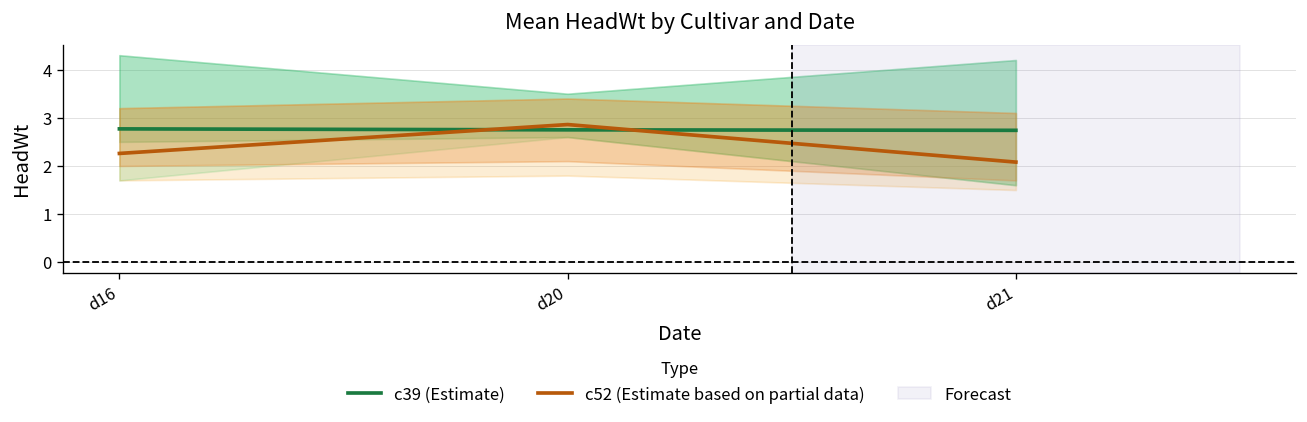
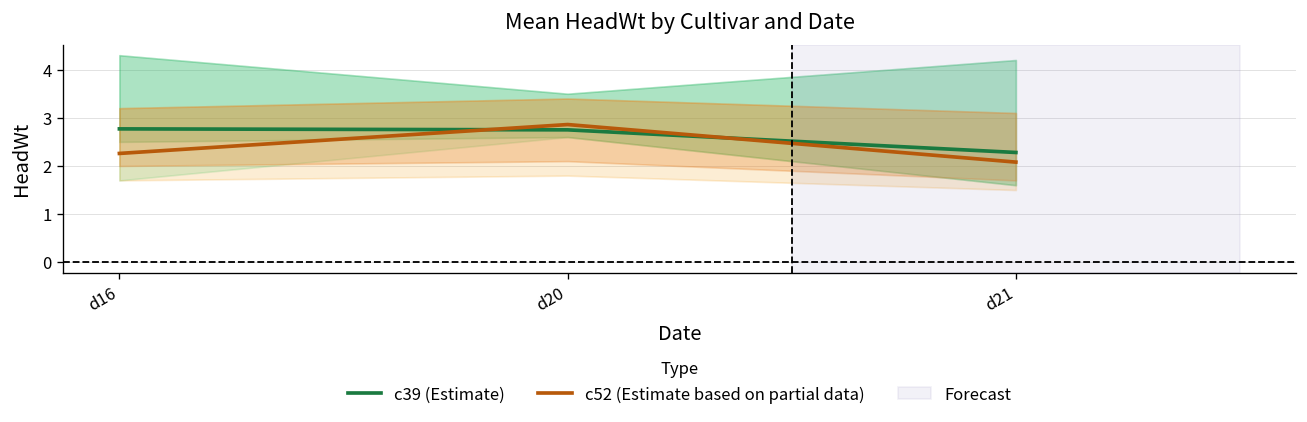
  {
    "c39 (Estimate)": {
      "d16": 2.8,
      "d20": 2.8,
-     "d21": 2.7
+     "d21": 2.3
    },
    "c52 (Estimate based on partial data)": {
      "d16": 2.3,
      "d20": 2.9,
      "d21": 2.1
    }
  }
